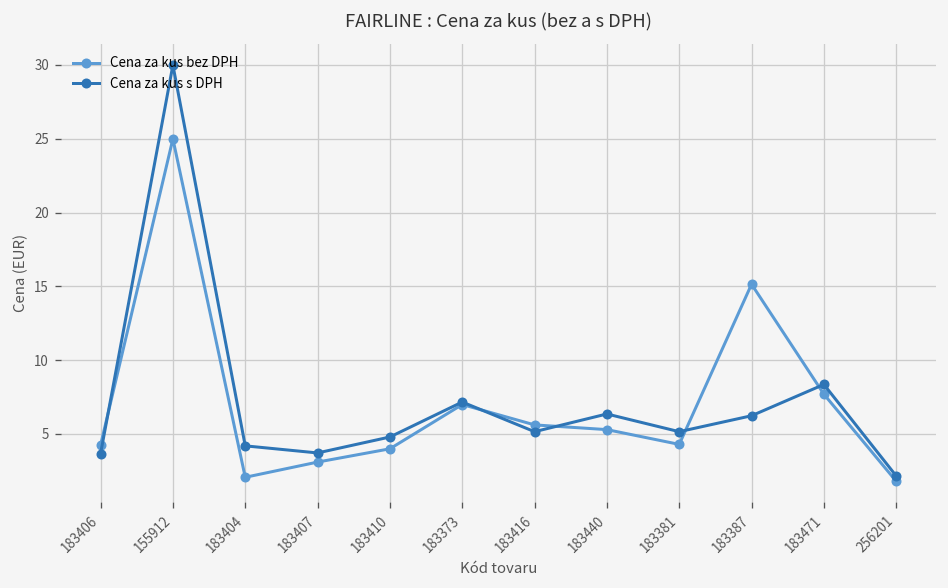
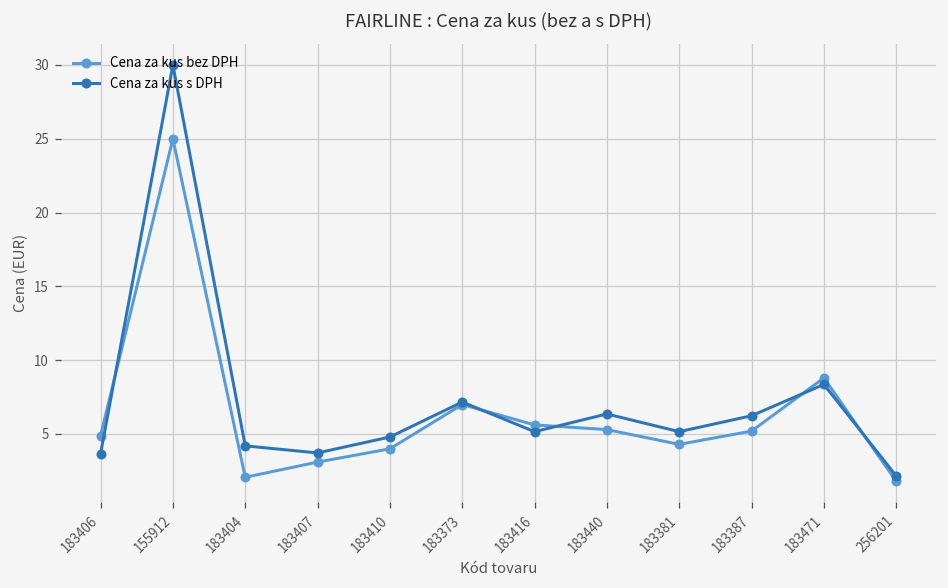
  {
    "Cena za kus bez DPH": {
-     "183406": 4.2,
+     "183406": 4.9,
      "155912": 25.0,
      "183404": 2.1,
      "183407": 3.1,
      "183410": 4.0,
      "183416": 5.6,
      "183440": 5.3,
      "183381": 4.3,
-     "183387": 15.1,
-     "183471": 7.7,
+     "183387": 5.2,
+     "183471": 8.8,
      "256201": 1.8
    },
    "Cena za kus s DPH": {
      "183406": 3.7,
      "155912": 30.0,
      "183404": 4.2,
      "183407": 3.7,
      "183410": 4.8,
      "183416": 5.2,
      "183440": 6.4,
      "183381": 5.2,
      "183387": 6.2,
      "183471": 8.4,
      "256201": 2.2
    }
  }
